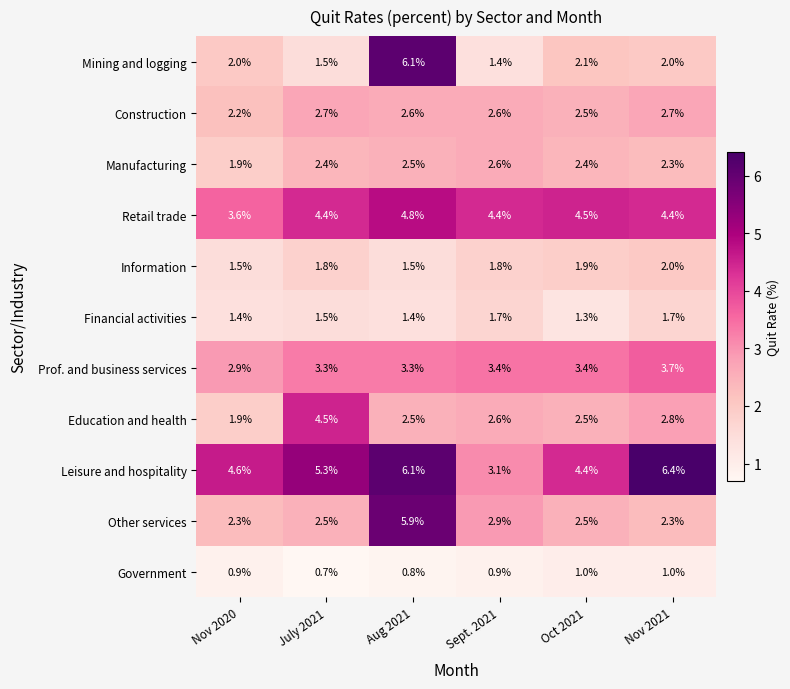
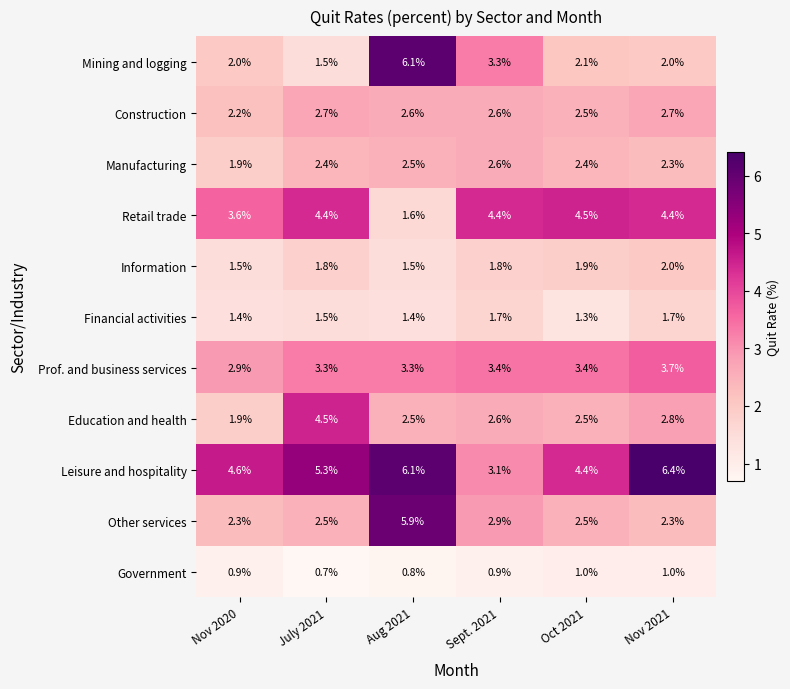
  {
    "Mining and logging": {
      "Nov 2020": "2.0%",
      "July 2021": "1.5%",
      "Aug 2021": "6.1%",
-     "Sept. 2021": "1.4%",
+     "Sept. 2021": "3.3%",
      "Oct 2021": "2.1%",
      "Nov 2021": "2.0%"
    },
    "Construction": {
      "Nov 2020": "2.2%",
      "July 2021": "2.7%",
      "Aug 2021": "2.6%",
      "Sept. 2021": "2.6%",
      "Oct 2021": "2.5%",
      "Nov 2021": "2.7%"
    },
    "Manufacturing": {
      "Nov 2020": "1.9%",
      "July 2021": "2.4%",
      "Aug 2021": "2.5%",
      "Sept. 2021": "2.6%",
      "Oct 2021": "2.4%",
      "Nov 2021": "2.3%"
    },
    "Retail trade": {
      "Nov 2020": "3.6%",
      "July 2021": "4.4%",
-     "Aug 2021": "4.8%",
+     "Aug 2021": "1.6%",
      "Sept. 2021": "4.4%",
      "Oct 2021": "4.5%",
      "Nov 2021": "4.4%"
    },
    "Information": {
      "Nov 2020": "1.5%",
      "July 2021": "1.8%",
      "Aug 2021": "1.5%",
      "Sept. 2021": "1.8%",
      "Oct 2021": "1.9%",
      "Nov 2021": "2.0%"
    },
    "Financial activities": {
      "Nov 2020": "1.4%",
      "July 2021": "1.5%",
      "Aug 2021": "1.4%",
      "Sept. 2021": "1.7%",
      "Oct 2021": "1.3%",
      "Nov 2021": "1.7%"
    },
    "Prof. and business services": {
      "Nov 2020": "2.9%",
      "July 2021": "3.3%",
      "Aug 2021": "3.3%",
      "Sept. 2021": "3.4%",
      "Oct 2021": "3.4%",
      "Nov 2021": "3.7%"
    },
    "Education and health": {
      "Nov 2020": "1.9%",
      "July 2021": "4.5%",
      "Aug 2021": "2.5%",
      "Sept. 2021": "2.6%",
      "Oct 2021": "2.5%",
      "Nov 2021": "2.8%"
    },
    "Leisure and hospitality": {
      "Nov 2020": "4.6%",
      "July 2021": "5.3%",
      "Aug 2021": "6.1%",
      "Sept. 2021": "3.1%",
      "Oct 2021": "4.4%",
      "Nov 2021": "6.4%"
    },
    "Other services": {
      "Nov 2020": "2.3%",
      "July 2021": "2.5%",
      "Aug 2021": "5.9%",
      "Sept. 2021": "2.9%",
      "Oct 2021": "2.5%",
      "Nov 2021": "2.3%"
    },
    "Government": {
      "Nov 2020": "0.9%",
      "July 2021": "0.7%",
      "Aug 2021": "0.8%",
      "Sept. 2021": "0.9%",
      "Oct 2021": "1.0%",
      "Nov 2021": "1.0%"
    }
  }
